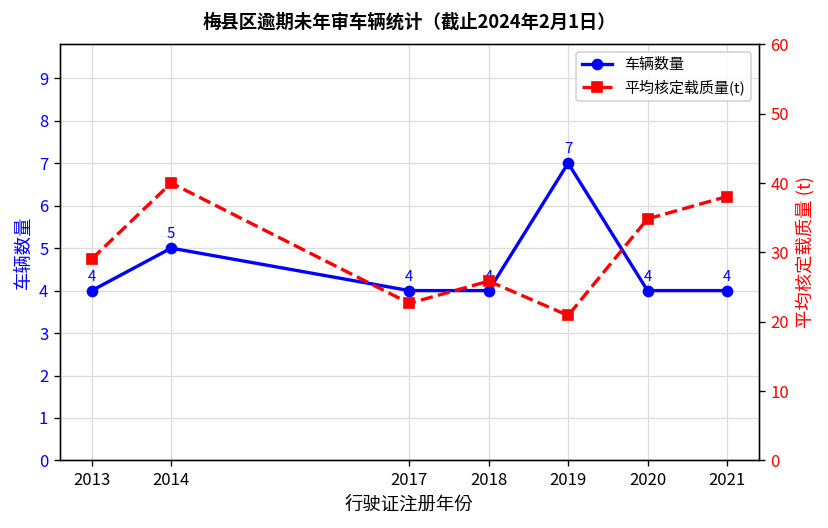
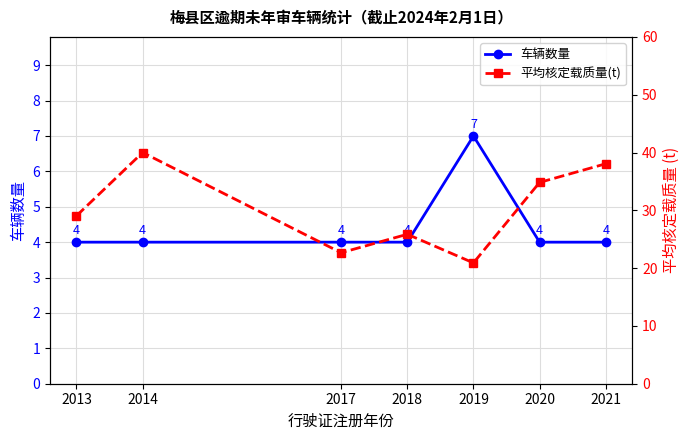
  {
    "车辆数量": {
      "2013": 4,
-     "2014": 5,
+     "2014": 4,
      "2017": 4,
      "2019": 7,
      "2020": 4,
      "2021": 4
    }
  }
